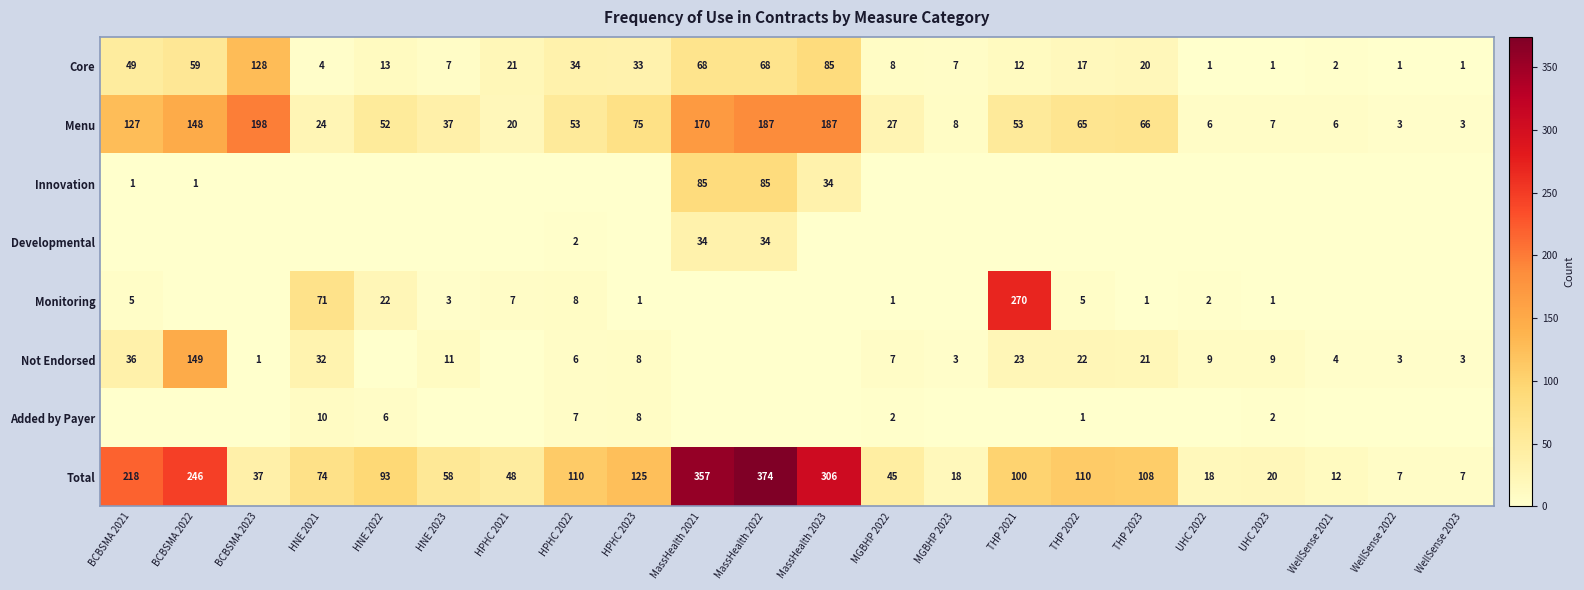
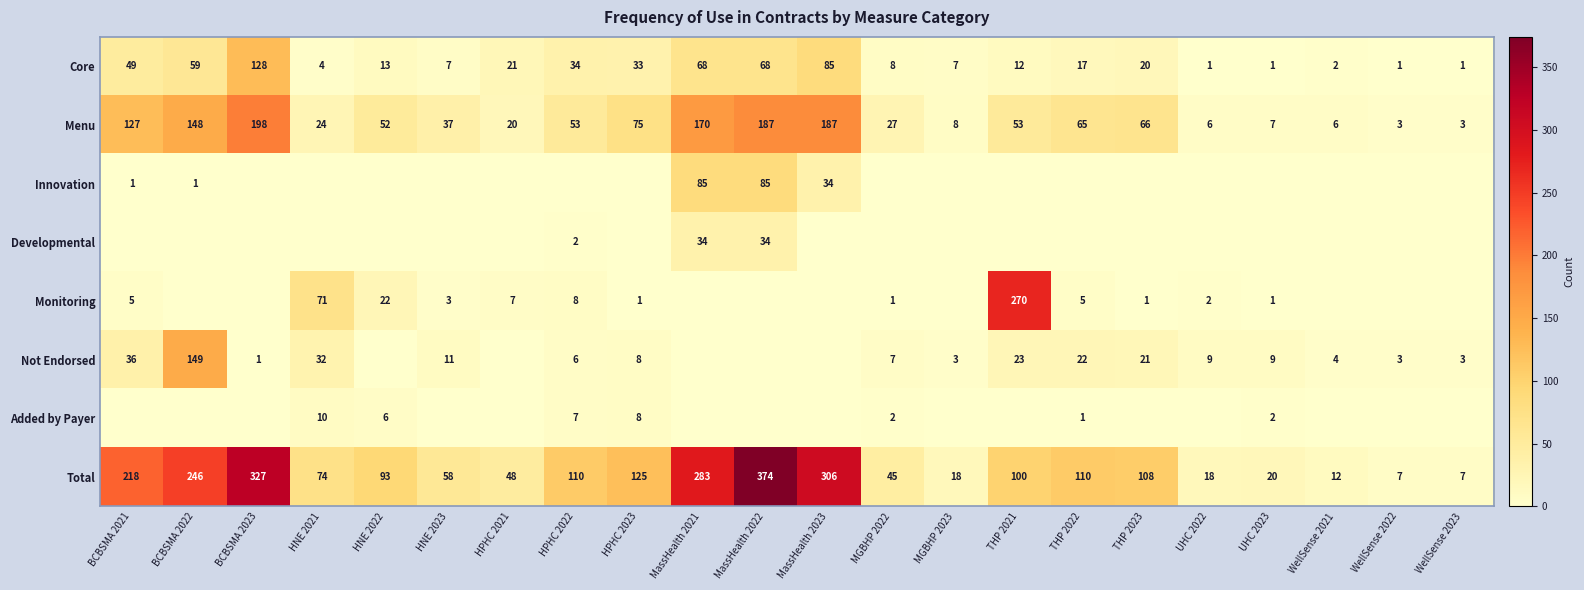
  {
    "Core": {
      "BCBSMA 2021": 49,
      "BCBSMA 2022": 59,
      "BCBSMA 2023": 128,
      "HNE 2021": 4,
      "HNE 2022": 13,
      "HNE 2023": 7,
      "HPHC 2021": 21,
      "HPHC 2022": 34,
      "HPHC 2023": 33,
      "MassHealth 2021": 68,
      "MassHealth 2022": 68,
      "MassHealth 2023": 85,
      "MGBHP 2022": 8,
      "MGBHP 2023": 7,
      "THP 2021": 12,
      "THP 2022": 17,
      "THP 2023": 20,
      "UHC 2022": 1,
      "UHC 2023": 1,
      "WellSense 2021": 2,
      "WellSense 2022": 1,
      "WellSense 2023": 1
    },
    "Menu": {
      "BCBSMA 2021": 127,
      "BCBSMA 2022": 148,
      "BCBSMA 2023": 198,
      "HNE 2021": 24,
      "HNE 2022": 52,
      "HNE 2023": 37,
      "HPHC 2021": 20,
      "HPHC 2022": 53,
      "HPHC 2023": 75,
      "MassHealth 2021": 170,
      "MassHealth 2022": 187,
      "MassHealth 2023": 187,
      "MGBHP 2022": 27,
      "MGBHP 2023": 8,
      "THP 2021": 53,
      "THP 2022": 65,
      "THP 2023": 66,
      "UHC 2022": 6,
      "UHC 2023": 7,
      "WellSense 2021": 6,
      "WellSense 2022": 3,
      "WellSense 2023": 3
    },
    "Innovation": {
      "BCBSMA 2021": 1,
      "BCBSMA 2022": 1,
      "MassHealth 2021": 85,
      "MassHealth 2022": 85,
      "MassHealth 2023": 34
    },
    "Developmental": {
      "HPHC 2022": 2,
      "MassHealth 2021": 34,
      "MassHealth 2022": 34
    },
    "Monitoring": {
      "BCBSMA 2021": 5,
      "HNE 2021": 71,
      "HNE 2022": 22,
      "HNE 2023": 3,
      "HPHC 2021": 7,
      "HPHC 2022": 8,
      "HPHC 2023": 1,
      "MGBHP 2022": 1,
      "THP 2021": 270,
      "THP 2022": 5,
      "THP 2023": 1,
      "UHC 2022": 2,
      "UHC 2023": 1
    },
    "Not Endorsed": {
      "BCBSMA 2021": 36,
      "BCBSMA 2022": 149,
      "BCBSMA 2023": 1,
      "HNE 2021": 32,
      "HNE 2023": 11,
      "HPHC 2022": 6,
      "HPHC 2023": 8,
      "MGBHP 2022": 7,
      "MGBHP 2023": 3,
      "THP 2021": 23,
      "THP 2022": 22,
      "THP 2023": 21,
      "UHC 2022": 9,
      "UHC 2023": 9,
      "WellSense 2021": 4,
      "WellSense 2022": 3,
      "WellSense 2023": 3
    },
    "Added by Payer": {
      "HNE 2021": 10,
      "HNE 2022": 6,
      "HPHC 2022": 7,
      "HPHC 2023": 8,
      "MGBHP 2022": 2,
      "THP 2022": 1,
      "UHC 2023": 2
    },
    "Total": {
      "BCBSMA 2021": 218,
      "BCBSMA 2022": 246,
-     "BCBSMA 2023": 37,
+     "BCBSMA 2023": 327,
      "HNE 2021": 74,
      "HNE 2022": 93,
      "HNE 2023": 58,
      "HPHC 2021": 48,
      "HPHC 2022": 110,
      "HPHC 2023": 125,
-     "MassHealth 2021": 357,
+     "MassHealth 2021": 283,
      "MassHealth 2022": 374,
      "MassHealth 2023": 306,
      "MGBHP 2022": 45,
      "MGBHP 2023": 18,
      "THP 2021": 100,
      "THP 2022": 110,
      "THP 2023": 108,
      "UHC 2022": 18,
      "UHC 2023": 20,
      "WellSense 2021": 12,
      "WellSense 2022": 7,
      "WellSense 2023": 7
    }
  }
